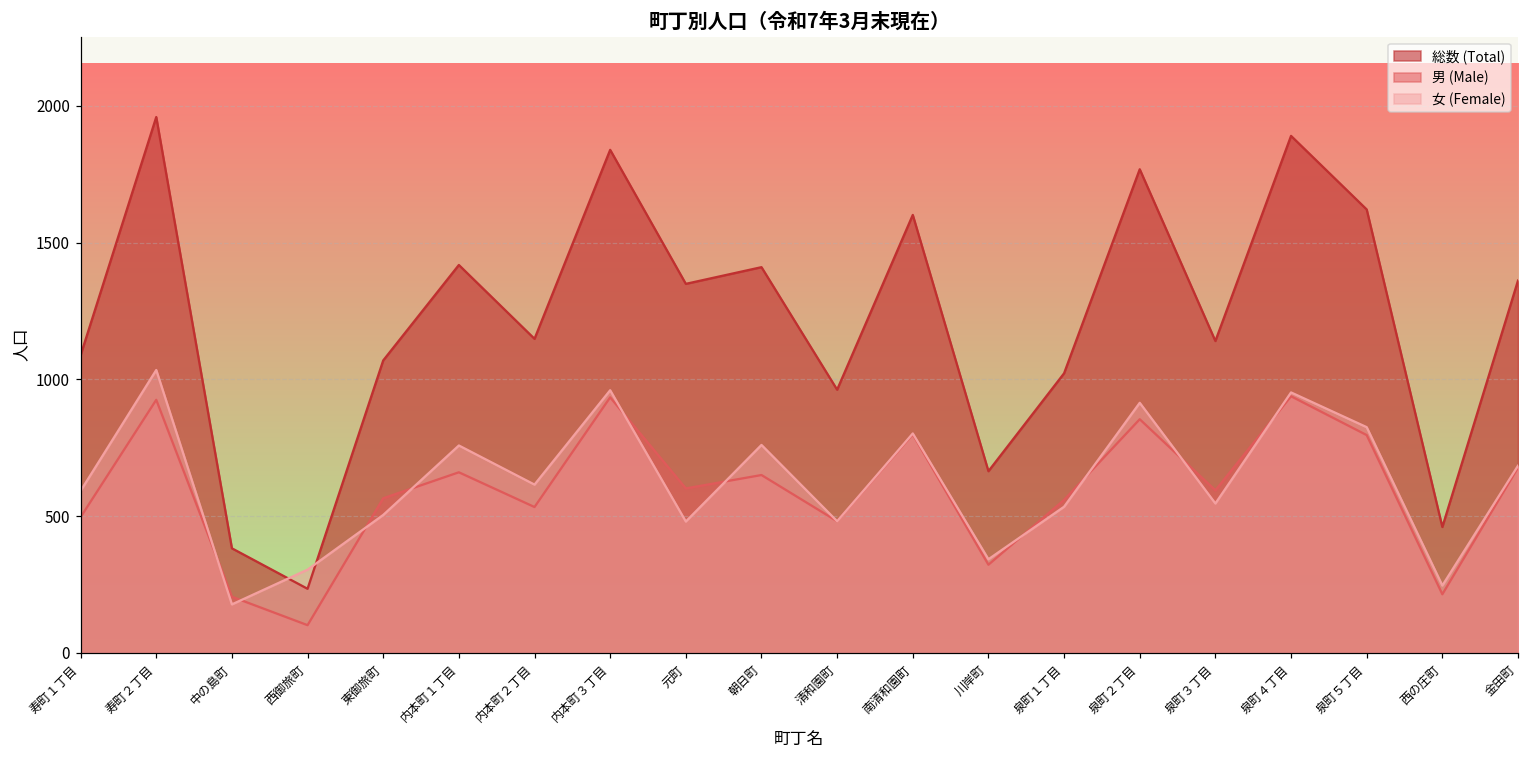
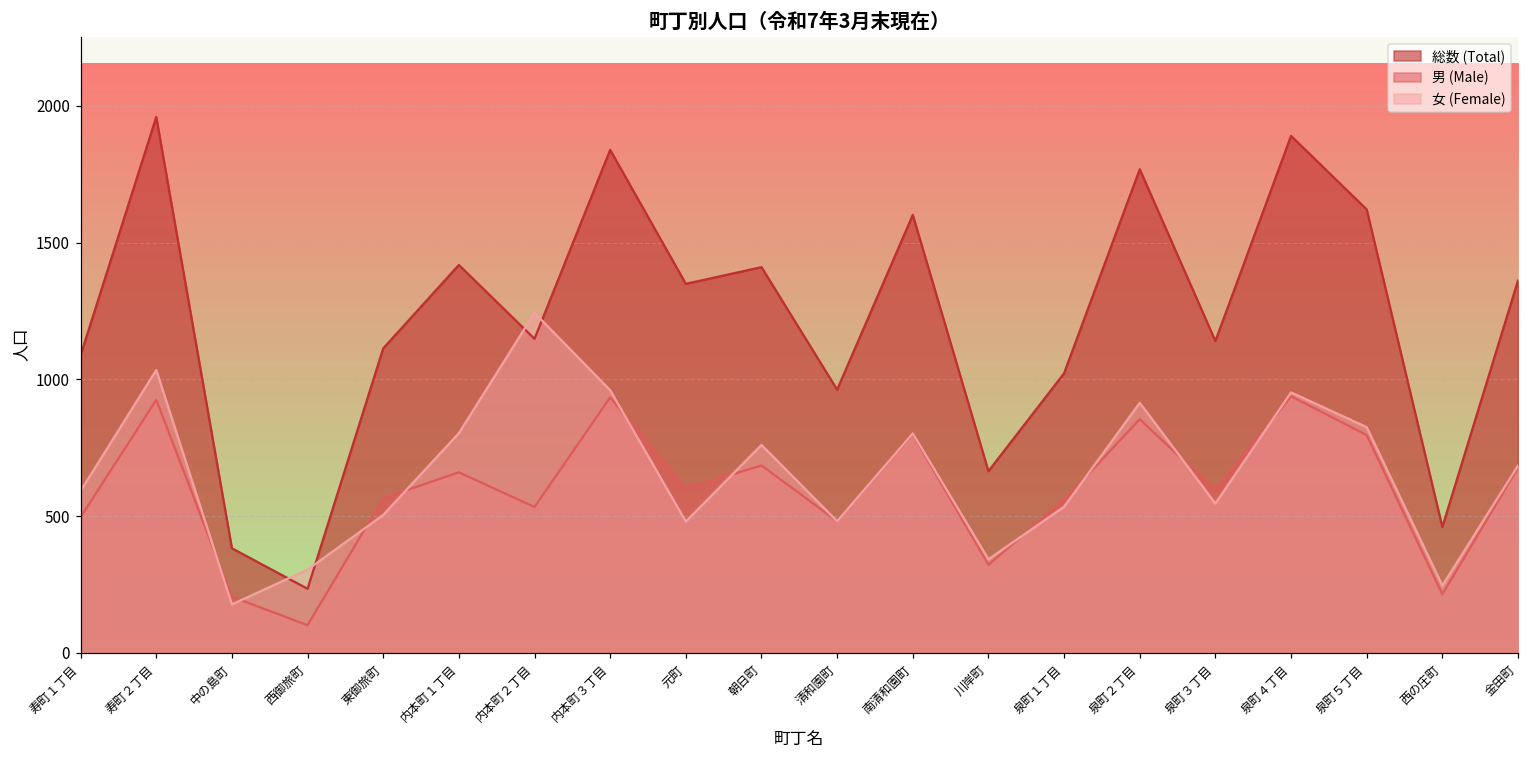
  {
    "総数 (Total)": {
      "寿町１丁目": 1090,
      "寿町２丁目": 1960,
      "中の島町": 380,
      "西御旅町": 230,
-     "東御旅町": 1070,
+     "東御旅町": 1110,
      "内本町１丁目": 1420,
      "内本町２丁目": 1150,
      "内本町３丁目": 1840,
      "元町": 1350,
      "朝日町": 1410,
      "清和園町": 960,
      "南清和園町": 1600,
      "川岸町": 660,
      "泉町１丁目": 1020,
      "泉町２丁目": 1770,
      "泉町３丁目": 1140,
      "泉町４丁目": 1890,
      "泉町５丁目": 1620,
      "西の庄町": 460,
      "金田町": 1360
    },
    "男 (Male)": {
      "寿町１丁目": 500,
      "寿町２丁目": 930,
      "中の島町": 210,
      "西御旅町": 100,
      "東御旅町": 570,
      "内本町１丁目": 660,
      "内本町２丁目": 530,
      "内本町３丁目": 930,
      "元町": 600,
-     "朝日町": 650,
+     "朝日町": 690,
      "川岸町": 320,
      "泉町１丁目": 560,
      "泉町２丁目": 850,
      "泉町３丁目": 590,
      "泉町４丁目": 940,
      "泉町５丁目": 800,
      "西の庄町": 210
    },
    "女 (Female)": {
      "寿町１丁目": 590,
      "寿町２丁目": 1030,
      "中の島町": 180,
      "西御旅町": 300,
      "東御旅町": 500,
-     "内本町１丁目": 760,
-     "内本町２丁目": 620,
+     "内本町１丁目": 800,
+     "内本町２丁目": 1240,
      "内本町３丁目": 960,
      "元町": 480,
      "朝日町": 760,
      "川岸町": 340,
      "泉町１丁目": 530,
      "泉町２丁目": 910,
      "泉町３丁目": 550,
      "泉町４丁目": 950,
      "泉町５丁目": 830,
      "西の庄町": 250
    }
  }
